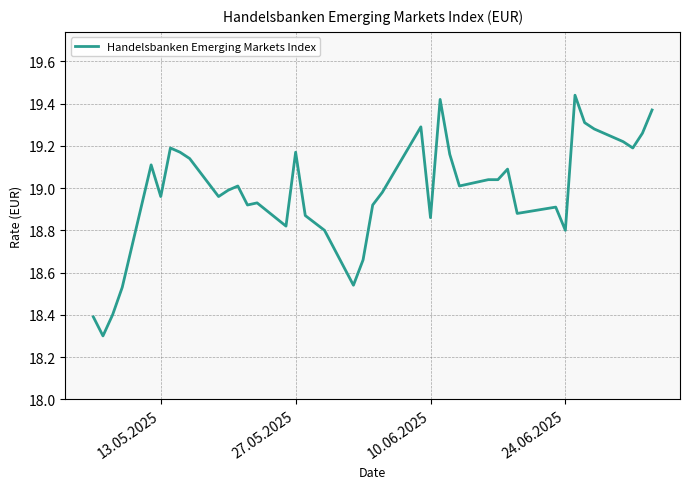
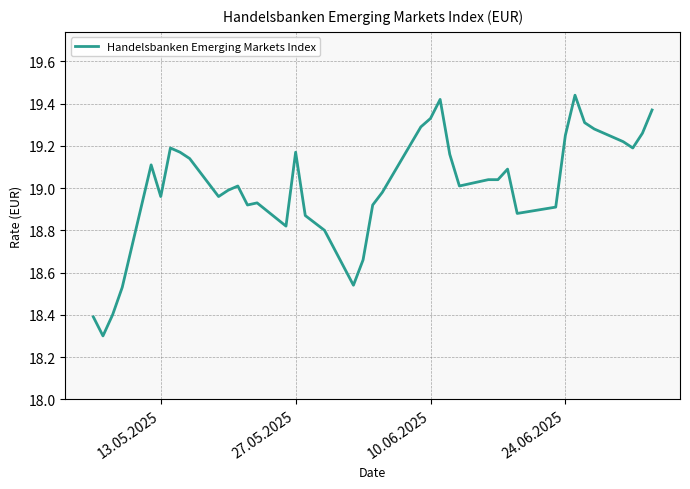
  {
    "13.05.2025": 18.96,
    "27.05.2025": 19.17,
-   "10.06.2025": 18.86,
-   "24.06.2025": 18.80
+   "10.06.2025": 19.33,
+   "24.06.2025": 19.25
  }
